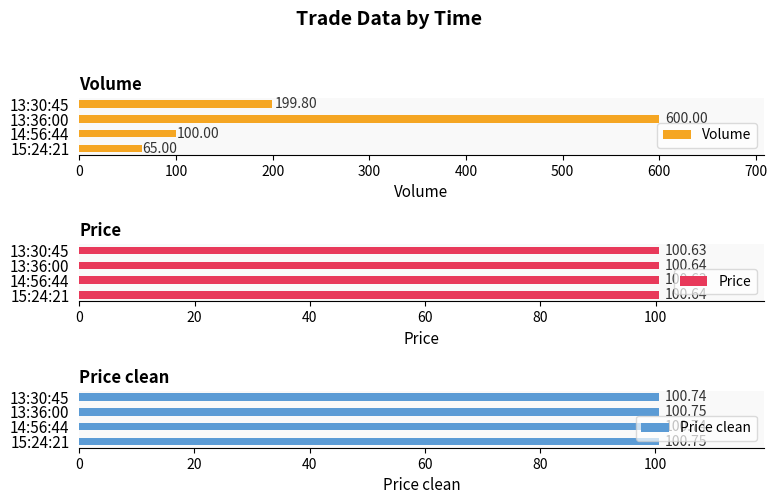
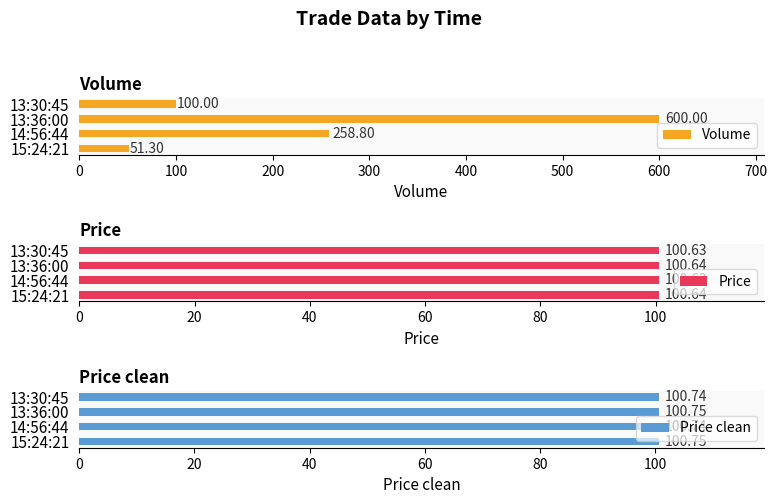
  {
    "Volume": {
-     "13:30:45": 199.80,
-     "14:56:44": 100.00,
-     "15:24:21": 65.00
+     "13:30:45": 100.00,
+     "14:56:44": 258.80,
+     "15:24:21": 51.30
    },
    "Price": {
      "13:30:45": 100.63
    },
    "Price clean": {
      "13:30:45": 100.74
    }
  }
